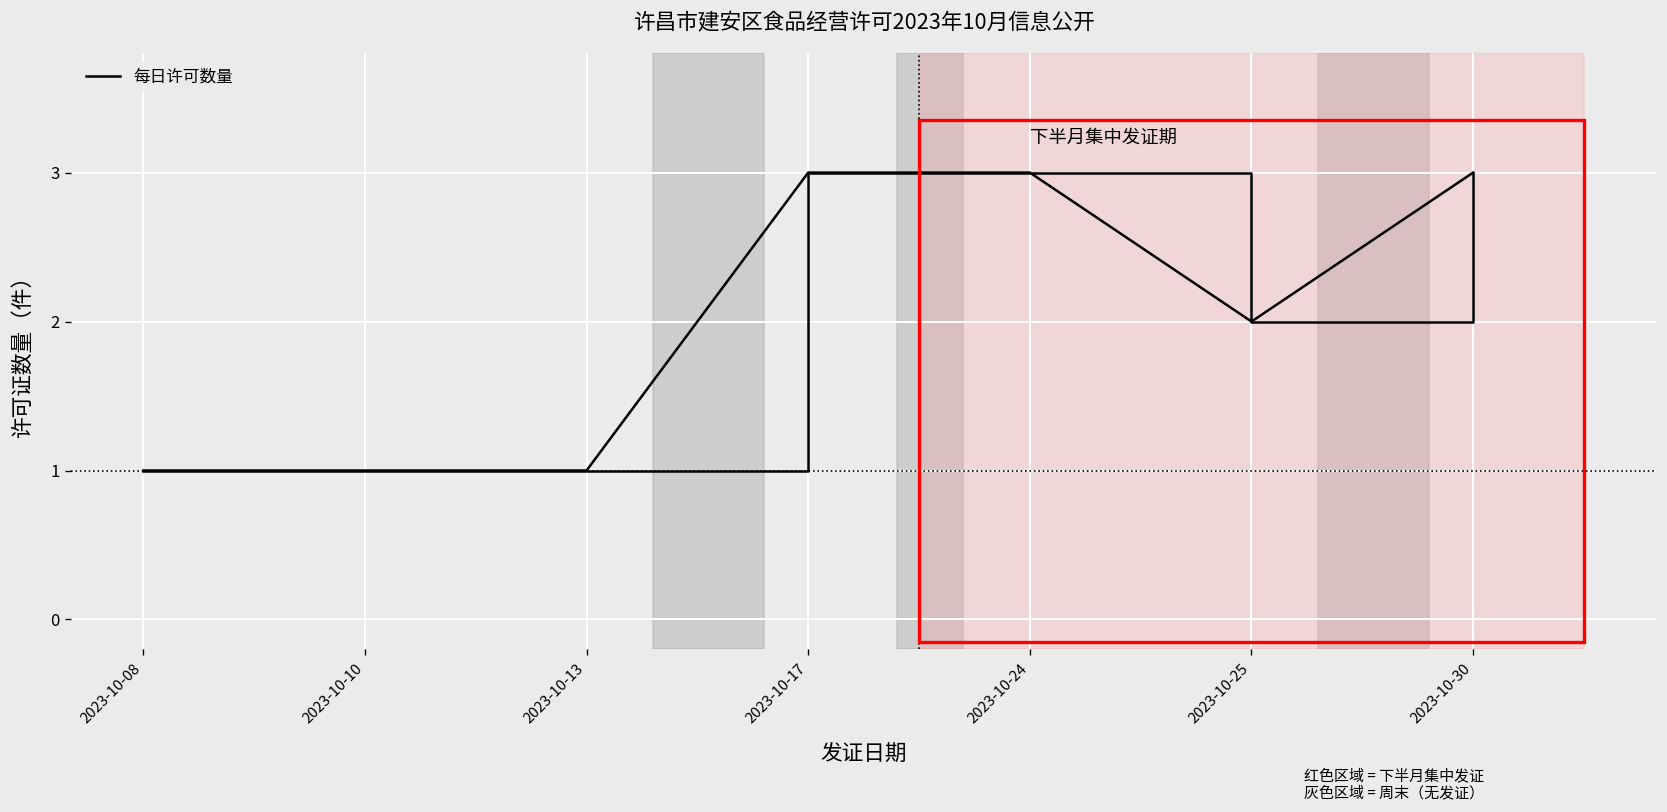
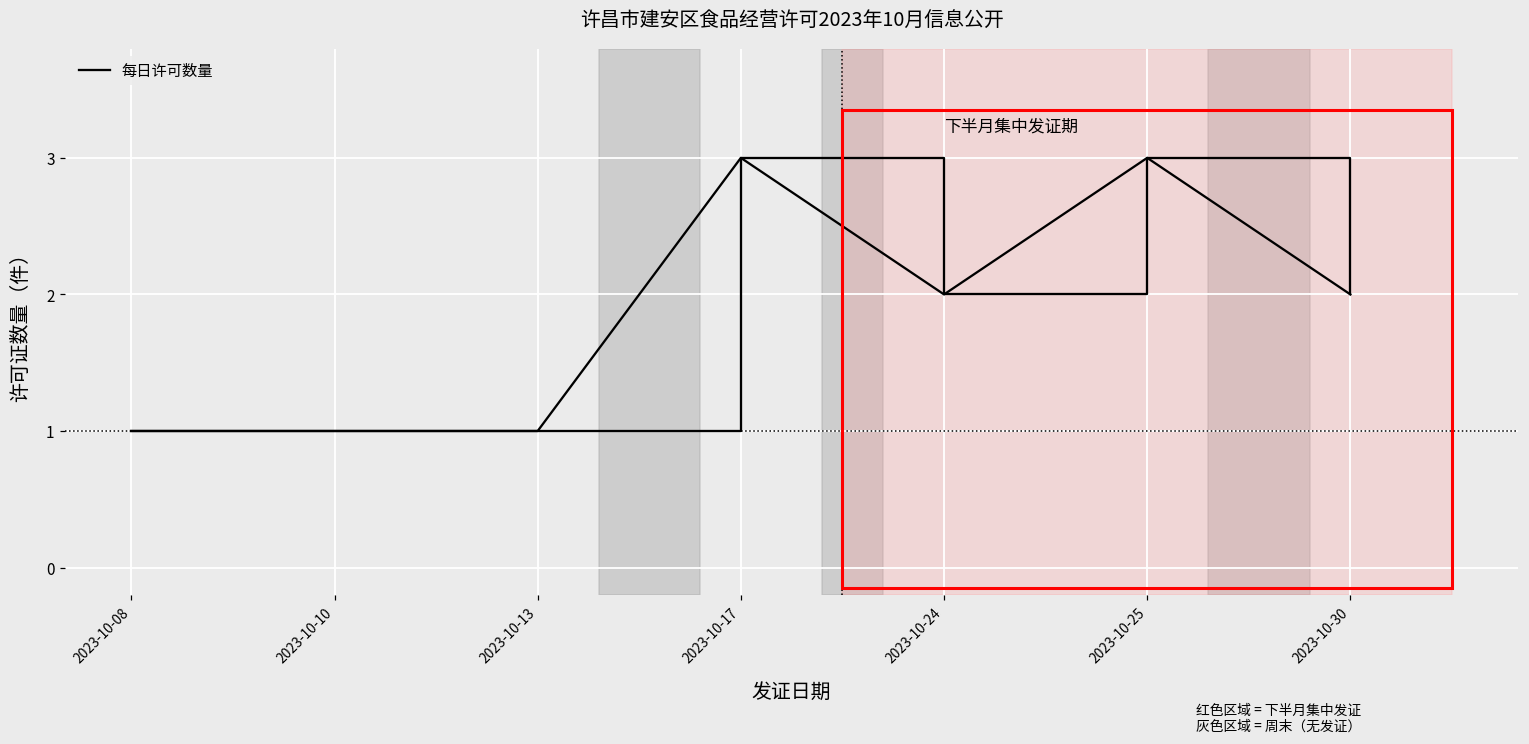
  {
    "2023-10-08": 1,
    "2023-10-10": 1,
    "2023-10-13": 1,
    "2023-10-17": 3,
-   "2023-10-24": 3,
-   "2023-10-25": 2,
-   "2023-10-30": 3
+   "2023-10-24": 2,
+   "2023-10-25": 3,
+   "2023-10-30": 2
  }
